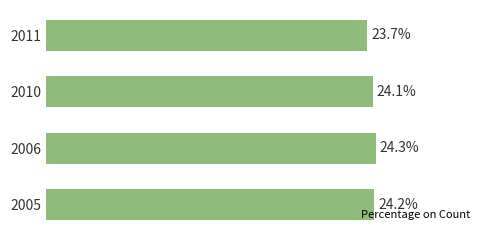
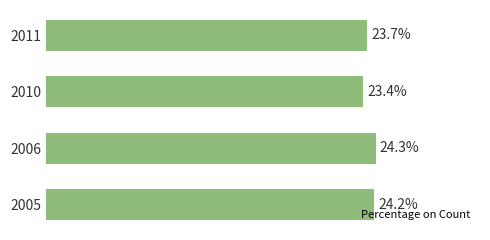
  {
    "2011": "23.7%",
-   "2010": "24.1%",
+   "2010": "23.4%",
    "2006": "24.3%",
    "2005": "24.2%"
  }
